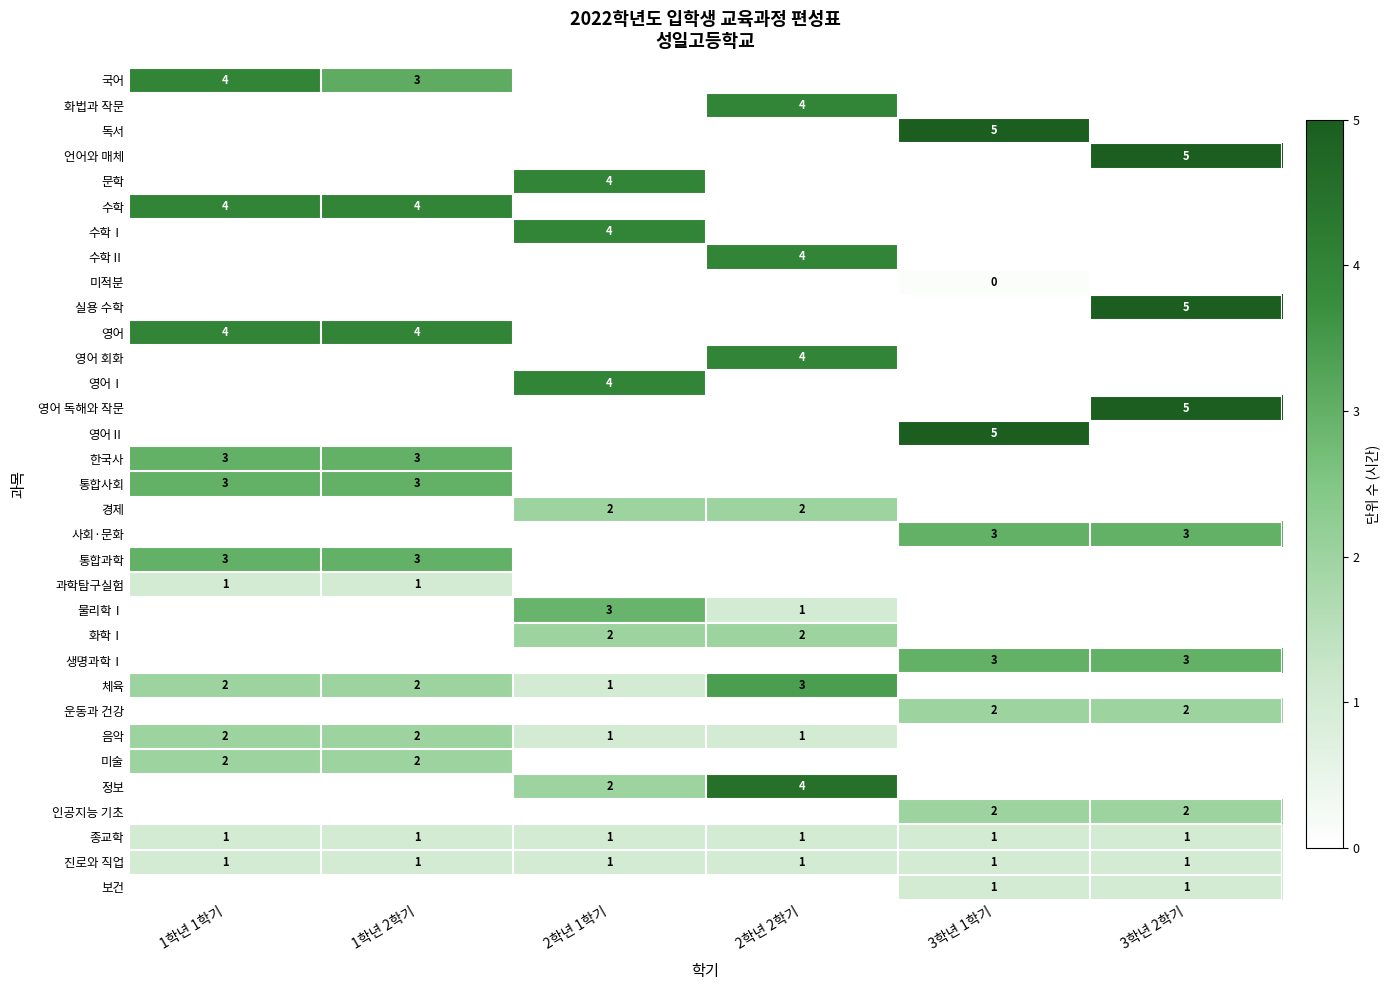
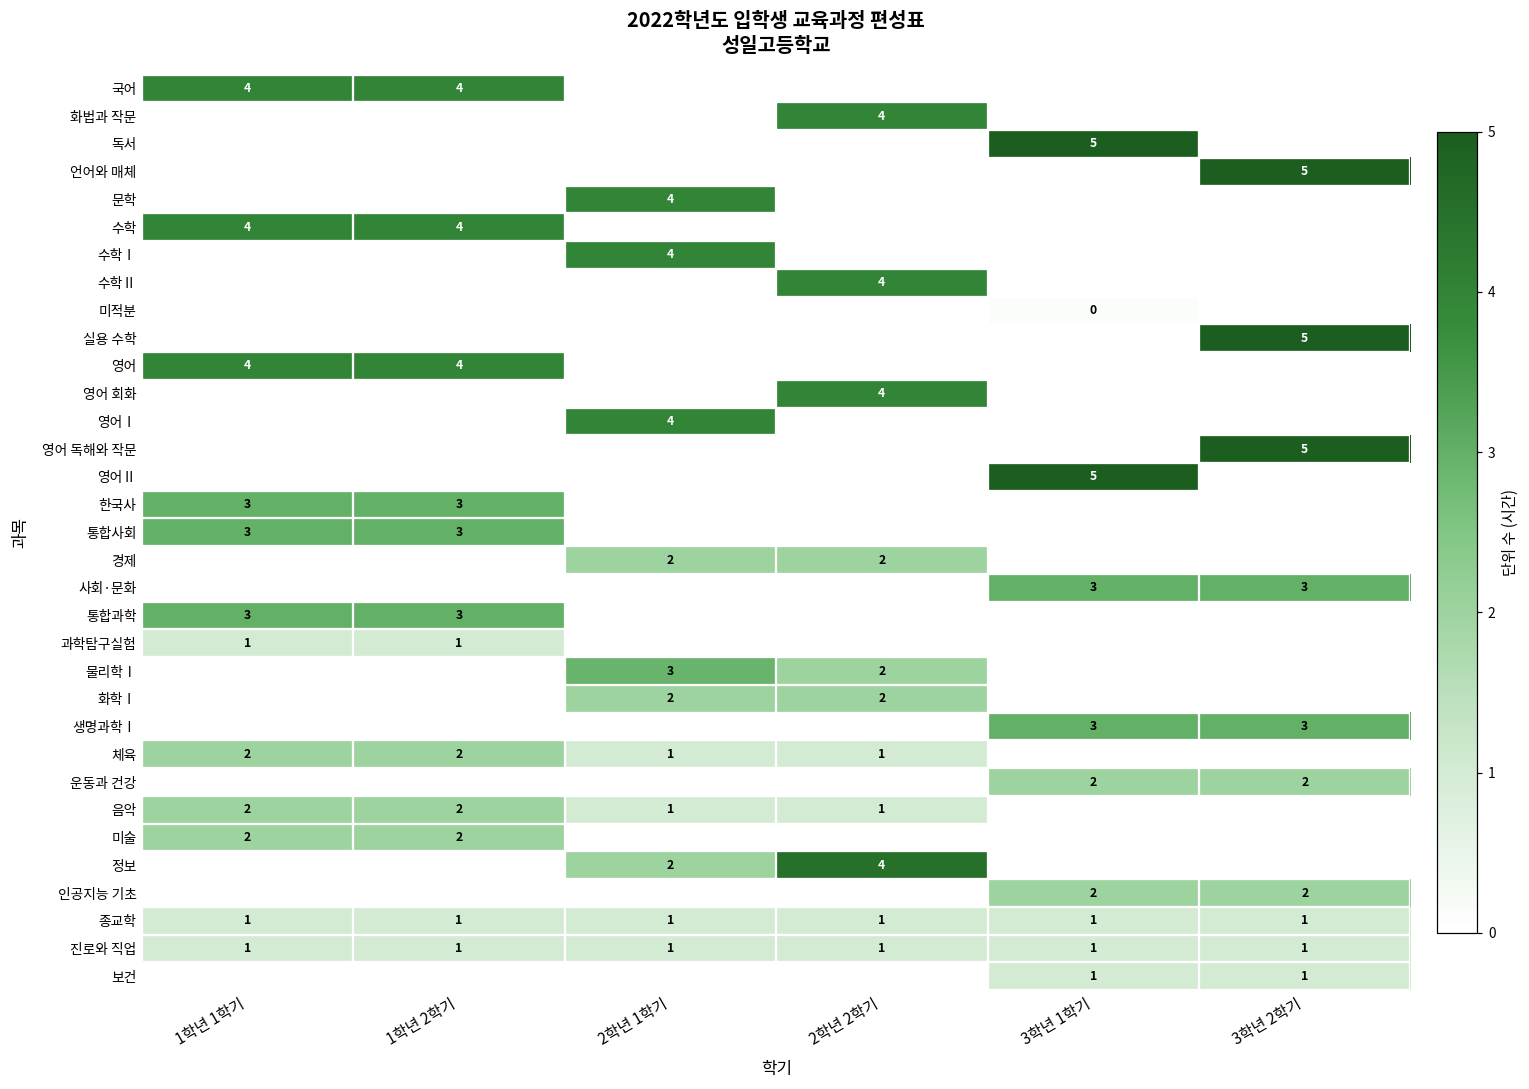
  {
    "국어": {
      "1학년 1학기": 4,
-     "1학년 2학기": 3
+     "1학년 2학기": 4
    },
    "화법과 작문": {
      "2학년 2학기": 4
    },
    "독서": {
      "3학년 1학기": 5
    },
    "언어와 매체": {
      "3학년 2학기": 5
    },
    "문학": {
      "2학년 1학기": 4
    },
    "수학": {
      "1학년 1학기": 4,
      "1학년 2학기": 4
    },
    "수학Ⅰ": {
      "2학년 1학기": 4
    },
    "수학Ⅱ": {
      "2학년 2학기": 4
    },
    "미적분": {
      "3학년 1학기": 0
    },
    "실용 수학": {
      "3학년 2학기": 5
    },
    "영어": {
      "1학년 1학기": 4,
      "1학년 2학기": 4
    },
    "영어 회화": {
      "2학년 2학기": 4
    },
    "영어Ⅰ": {
      "2학년 1학기": 4
    },
    "영어 독해와 작문": {
      "3학년 2학기": 5
    },
    "영어Ⅱ": {
      "3학년 1학기": 5
    },
    "한국사": {
      "1학년 1학기": 3,
      "1학년 2학기": 3
    },
    "통합사회": {
      "1학년 1학기": 3,
      "1학년 2학기": 3
    },
    "경제": {
      "2학년 1학기": 2,
      "2학년 2학기": 2
    },
    "사회·문화": {
      "3학년 1학기": 3,
      "3학년 2학기": 3
    },
    "통합과학": {
      "1학년 1학기": 3,
      "1학년 2학기": 3
    },
    "과학탐구실험": {
      "1학년 1학기": 1,
      "1학년 2학기": 1
    },
    "물리학Ⅰ": {
      "2학년 1학기": 3,
-     "2학년 2학기": 1
+     "2학년 2학기": 2
    },
    "화학Ⅰ": {
      "2학년 1학기": 2,
      "2학년 2학기": 2
    },
    "생명과학Ⅰ": {
      "3학년 1학기": 3,
      "3학년 2학기": 3
    },
    "체육": {
      "1학년 1학기": 2,
      "1학년 2학기": 2,
      "2학년 1학기": 1,
-     "2학년 2학기": 3
+     "2학년 2학기": 1
    },
    "운동과 건강": {
      "3학년 1학기": 2,
      "3학년 2학기": 2
    },
    "음악": {
      "1학년 1학기": 2,
      "1학년 2학기": 2,
      "2학년 1학기": 1,
      "2학년 2학기": 1
    },
    "미술": {
      "1학년 1학기": 2,
      "1학년 2학기": 2
    },
    "정보": {
      "2학년 1학기": 2,
      "2학년 2학기": 4
    },
    "인공지능 기초": {
      "3학년 1학기": 2,
      "3학년 2학기": 2
    },
    "종교학": {
      "1학년 1학기": 1,
      "1학년 2학기": 1,
      "2학년 1학기": 1,
      "2학년 2학기": 1,
      "3학년 1학기": 1,
      "3학년 2학기": 1
    },
    "진로와 직업": {
      "1학년 1학기": 1,
      "1학년 2학기": 1,
      "2학년 1학기": 1,
      "2학년 2학기": 1,
      "3학년 1학기": 1,
      "3학년 2학기": 1
    },
    "보건": {
      "3학년 1학기": 1,
      "3학년 2학기": 1
    }
  }
